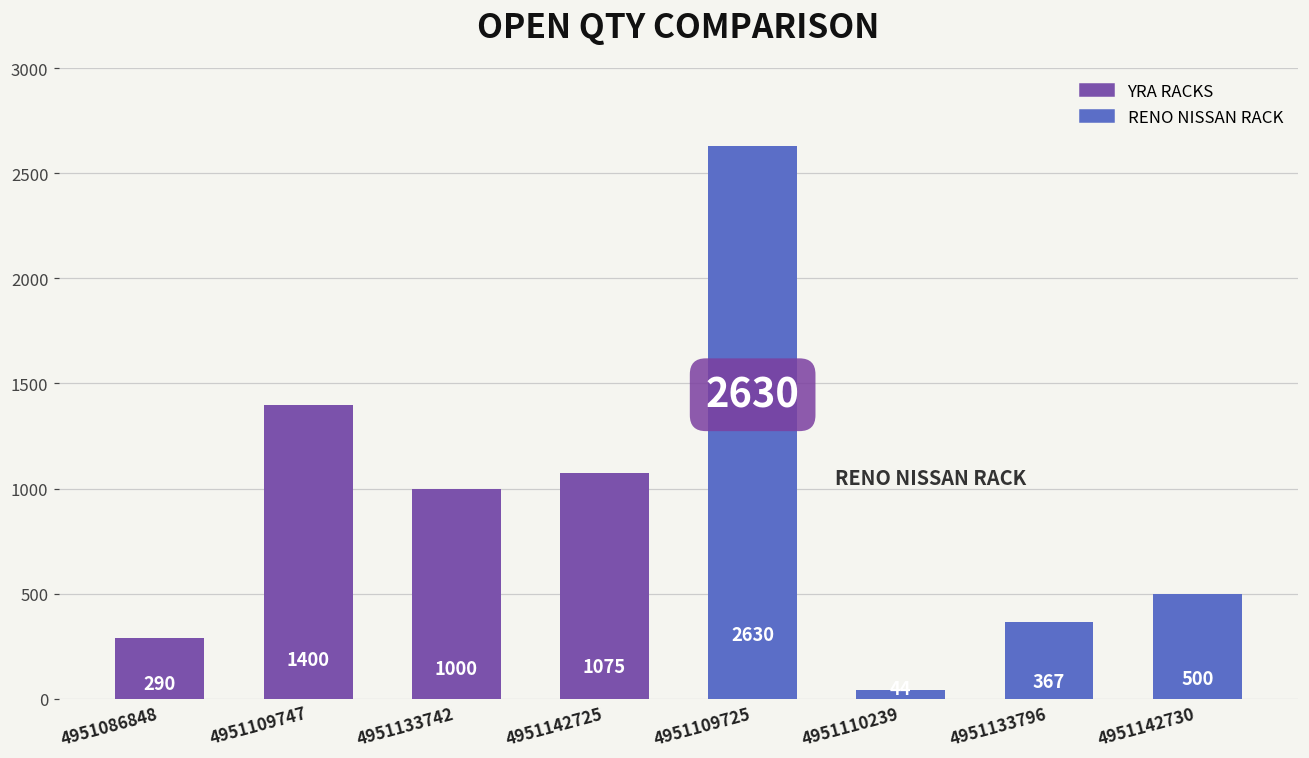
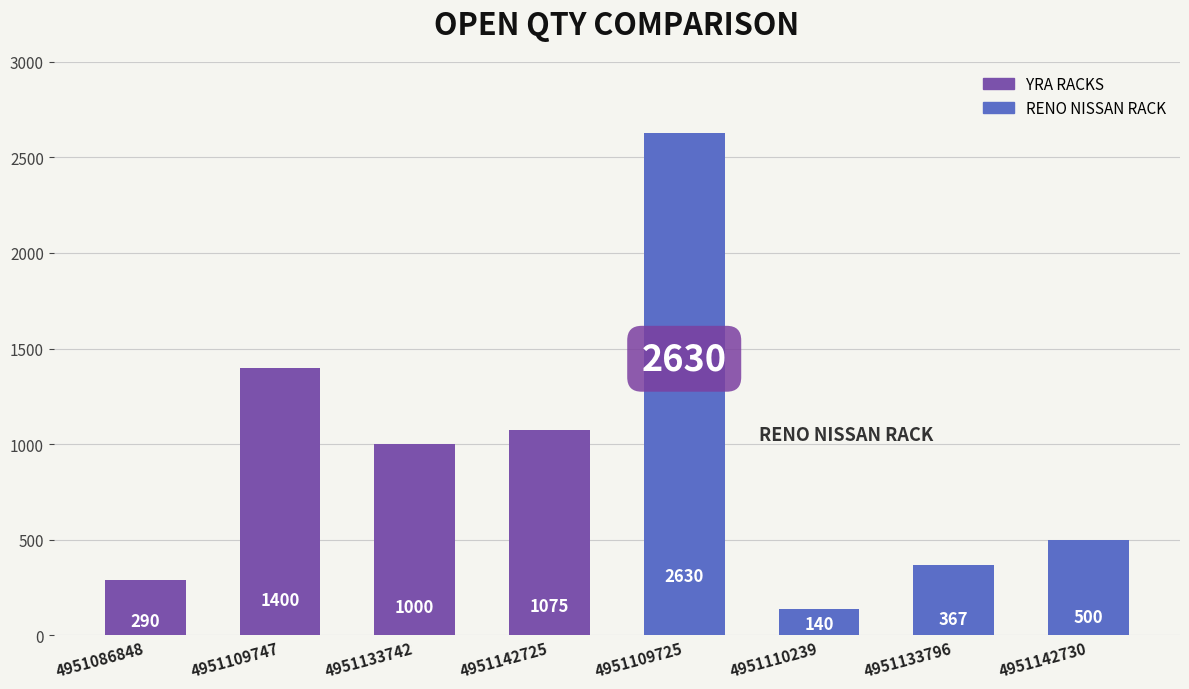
  {
-   "4951110239": 40
+   "4951110239": 140
  }
